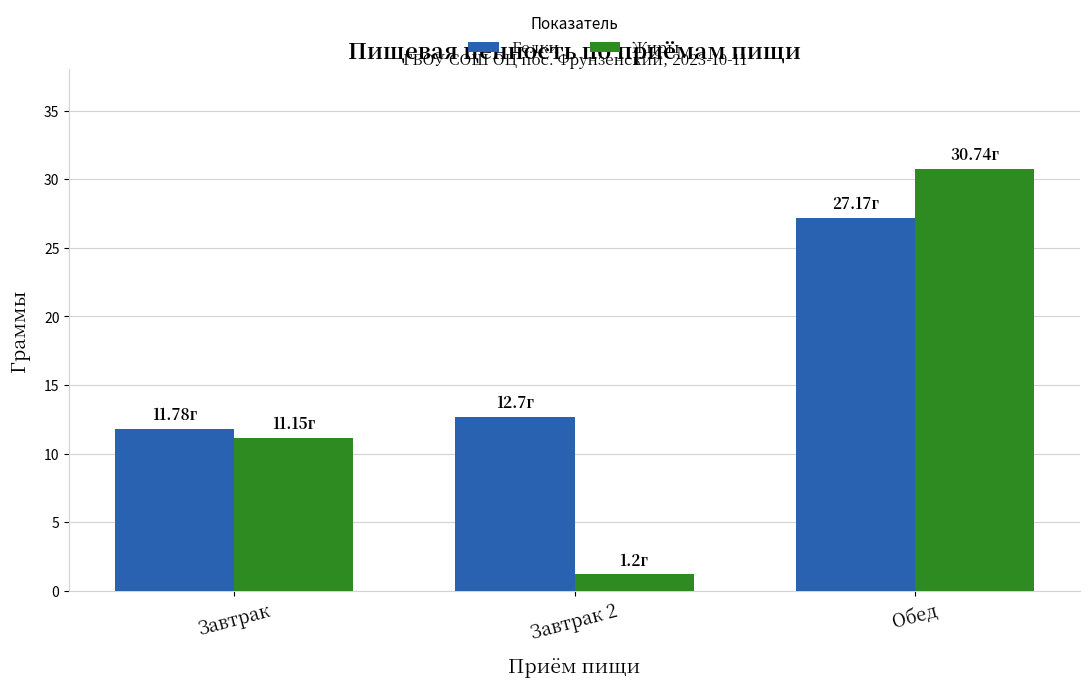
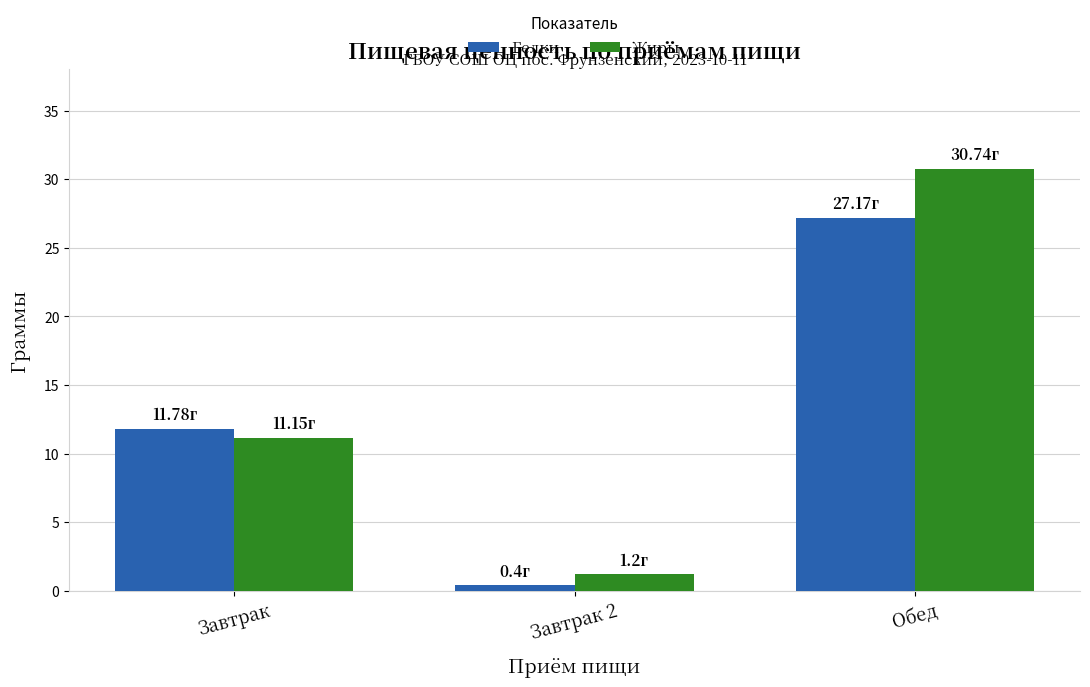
  {
    "Белки": {
      "Завтрак": "11.78г",
-     "Завтрак 2": "12.7г",
+     "Завтрак 2": "0.4г",
      "Обед": "27.17г"
    },
    "Жиры": {
      "Завтрак": "11.15г",
      "Завтрак 2": "1.2г",
      "Обед": "30.74г"
    }
  }
